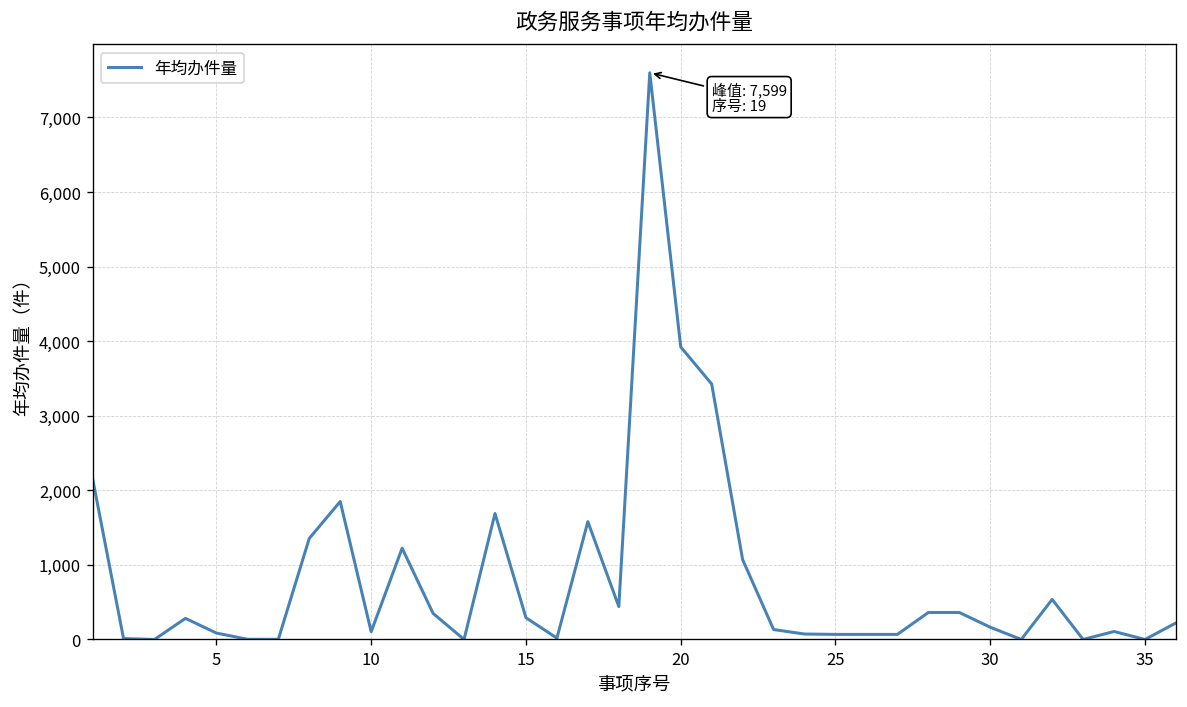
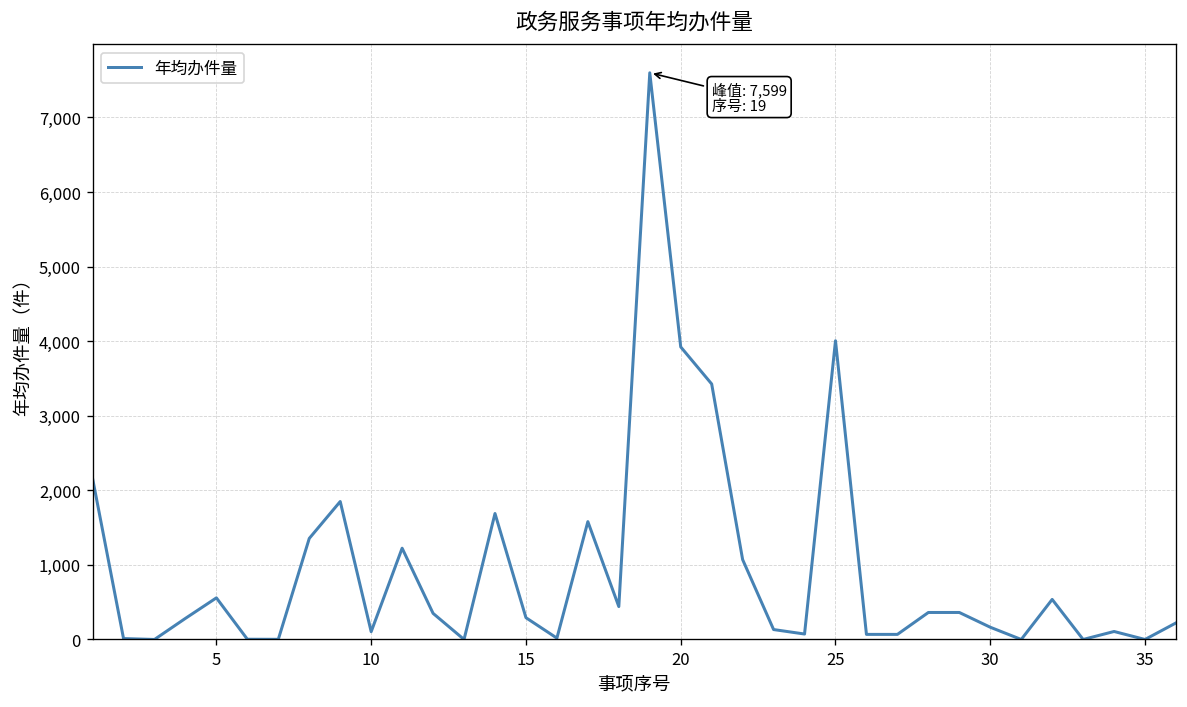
  {
-   "5": "100",
+   "5": "600",
    "10": "100",
    "15": "300",
    "20": "3,900",
-   "25": "100",
+   "25": "4,000",
    "30": "200",
    "35": "0"
  }
